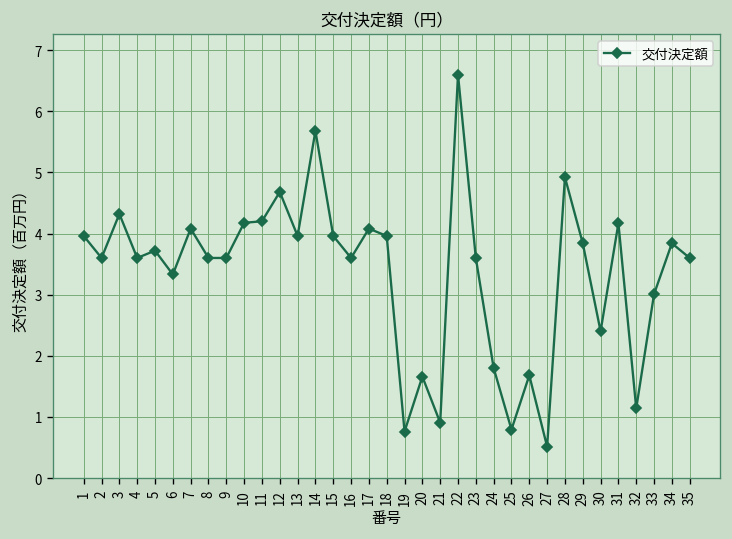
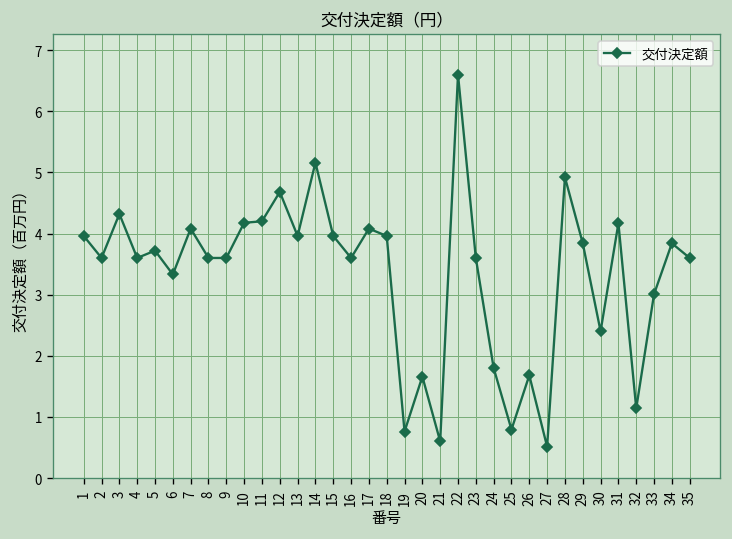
  {
    "1": 4.0,
    "2": 3.6,
    "3": 4.3,
    "4": 3.6,
    "5": 3.7,
    "6": 3.3,
    "7": 4.1,
    "8": 3.6,
    "9": 3.6,
    "10": 4.2,
    "11": 4.2,
    "12": 4.7,
    "13": 4.0,
-   "14": 5.7,
+   "14": 5.2,
    "15": 4.0,
    "16": 3.6,
    "17": 4.1,
    "18": 4.0,
    "19": 0.8,
    "20": 1.7,
-   "21": 0.9,
+   "21": 0.6,
    "22": 6.6,
    "23": 3.6,
    "24": 1.8,
    "25": 0.8,
    "26": 1.7,
    "27": 0.5,
    "28": 4.9,
    "29": 3.8,
    "30": 2.4,
    "31": 4.2,
    "32": 1.1,
    "33": 3.0,
    "34": 3.8,
    "35": 3.6
  }
